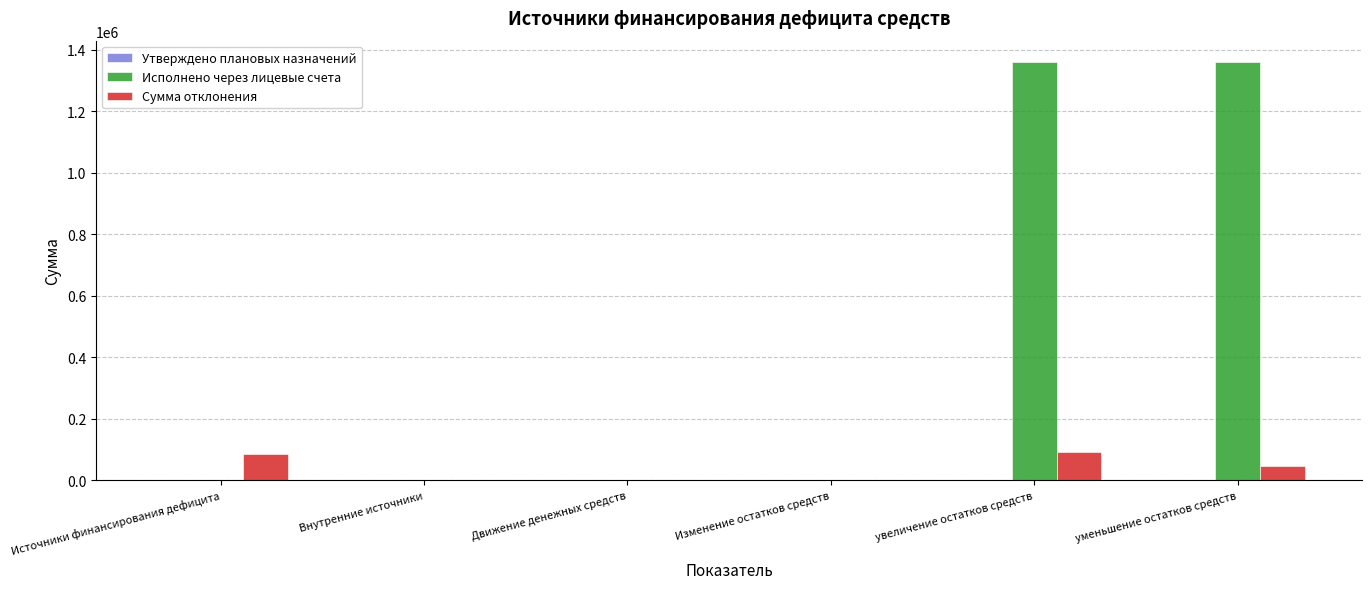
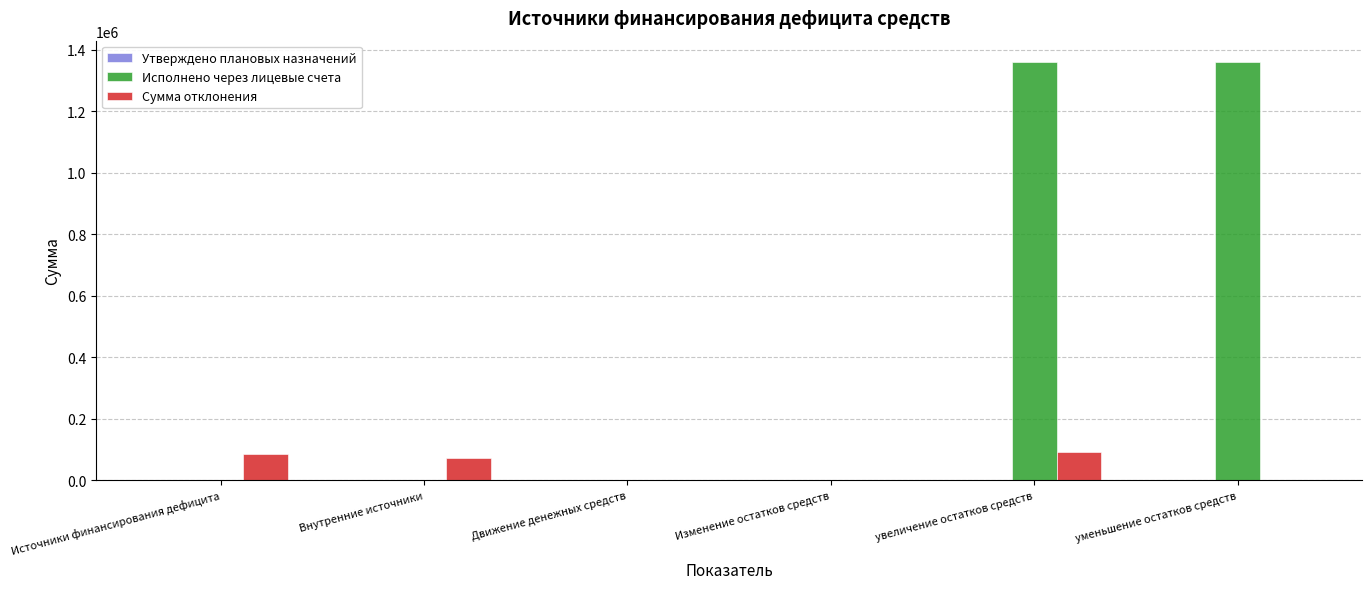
  {
    "Утверждено плановых назначений": {
      "Источники финансирования дефицита": 0,
      "Внутренние источники": 0,
      "Движение денежных средств": 0,
      "Изменение остатков средств": 0,
      "увеличение остатков средств": 0,
      "уменьшение остатков средств": 0
    },
    "Исполнено через лицевые счета": {
      "Внутренние источники": 0,
      "Движение денежных средств": 0,
      "увеличение остатков средств": 1360000,
      "уменьшение остатков средств": 1360000
    },
    "Сумма отклонения": {
      "Источники финансирования дефицита": 90000,
-     "Внутренние источники": 0,
+     "Внутренние источники": 70000,
      "Движение денежных средств": 0,
      "увеличение остатков средств": 90000,
-     "уменьшение остатков средств": 50000
+     "уменьшение остатков средств": 0
    }
  }
